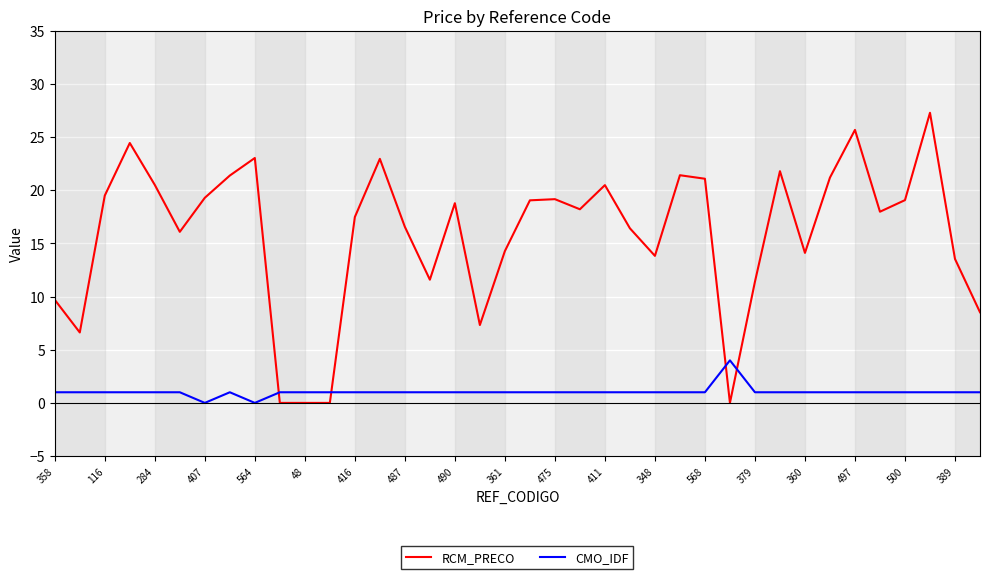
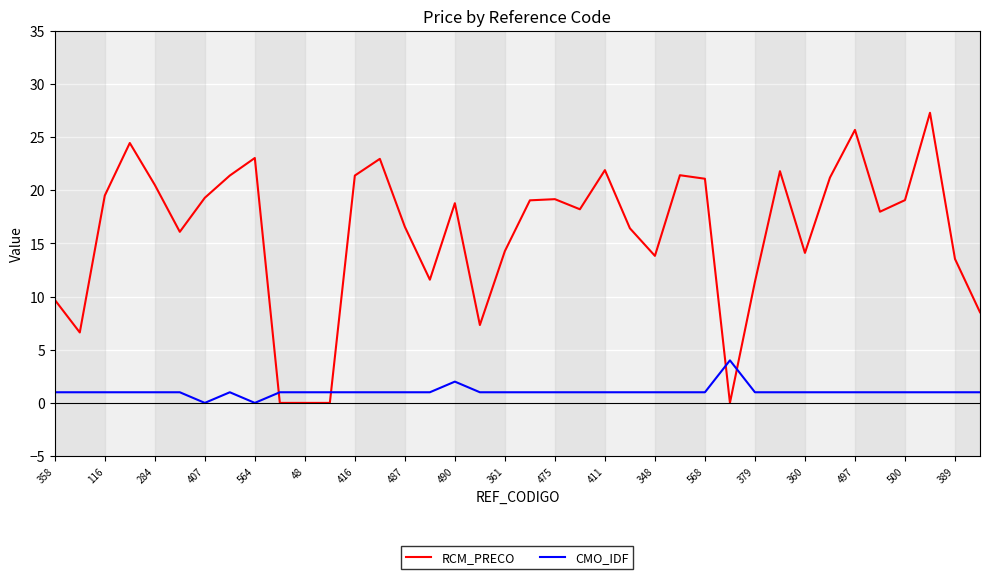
  {
    "RCM_PRECO": {
      "358": 9.7,
      "116": 19.5,
      "284": 20.5,
      "407": 19.3,
      "564": 23.0,
      "48": 0.0,
-     "416": 17.5,
+     "416": 21.4,
      "487": 16.6,
      "490": 18.8,
      "361": 14.3,
      "475": 19.2,
-     "411": 20.5,
+     "411": 21.9,
      "348": 13.8,
      "568": 21.1,
      "379": 11.4,
      "360": 14.1,
      "497": 25.7,
      "500": 19.1,
      "389": 13.5
    },
    "CMO_IDF": {
      "358": 1,
      "116": 1,
      "284": 1,
      "407": 0,
      "564": 0,
      "48": 1,
      "416": 1,
      "487": 1,
-     "490": 1,
+     "490": 2,
      "361": 1,
      "475": 1,
      "411": 1,
      "348": 1,
      "568": 1,
      "379": 1,
      "360": 1,
      "497": 1,
      "500": 1,
      "389": 1
    }
  }
